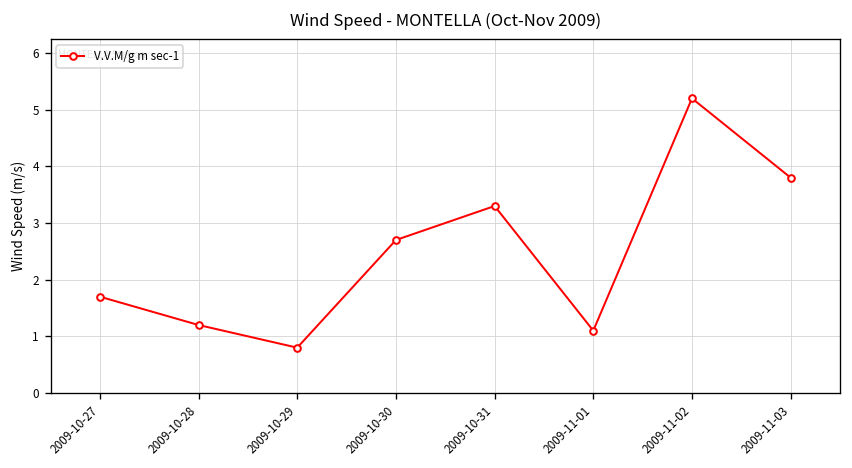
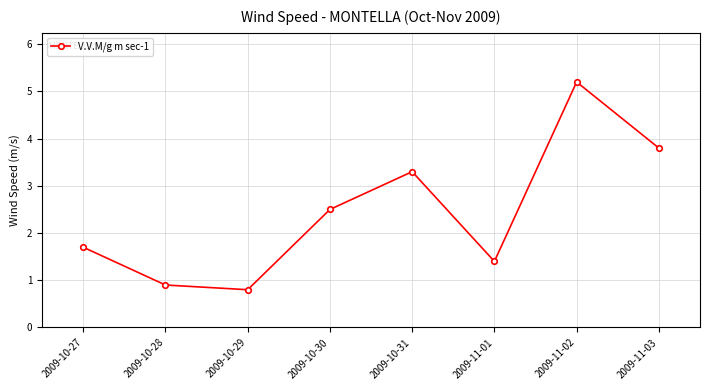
  {
    "2009-10-27": 1.7,
-   "2009-10-28": 1.2,
+   "2009-10-28": 0.9,
    "2009-10-29": 0.8,
-   "2009-10-30": 2.7,
+   "2009-10-30": 2.5,
    "2009-10-31": 3.3,
-   "2009-11-01": 1.1,
+   "2009-11-01": 1.4,
    "2009-11-02": 5.2,
    "2009-11-03": 3.8
  }
